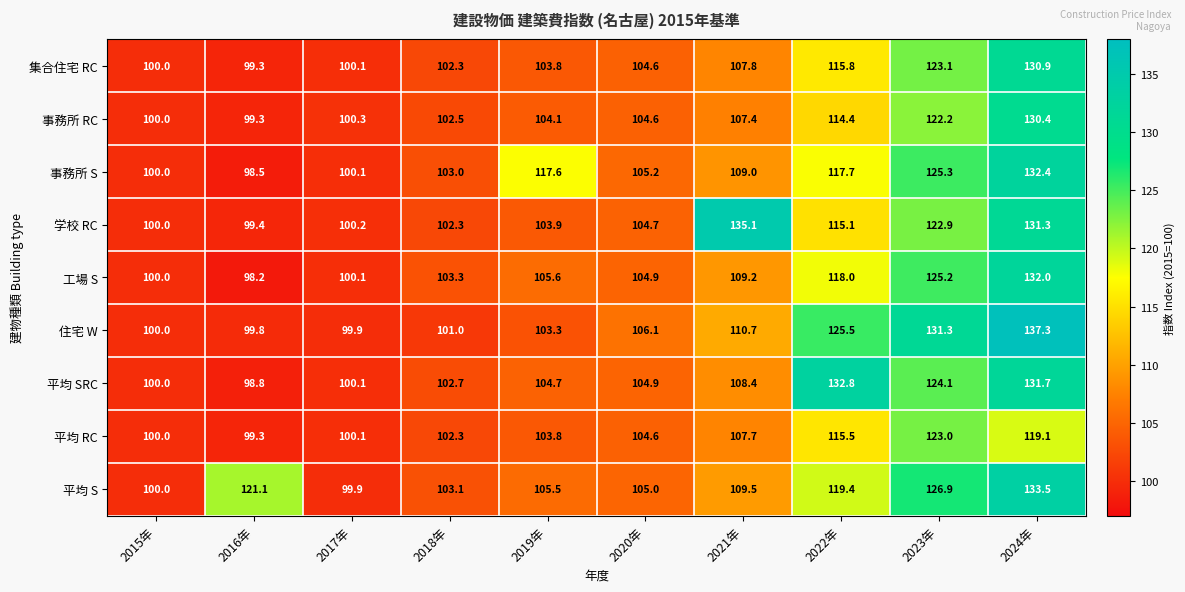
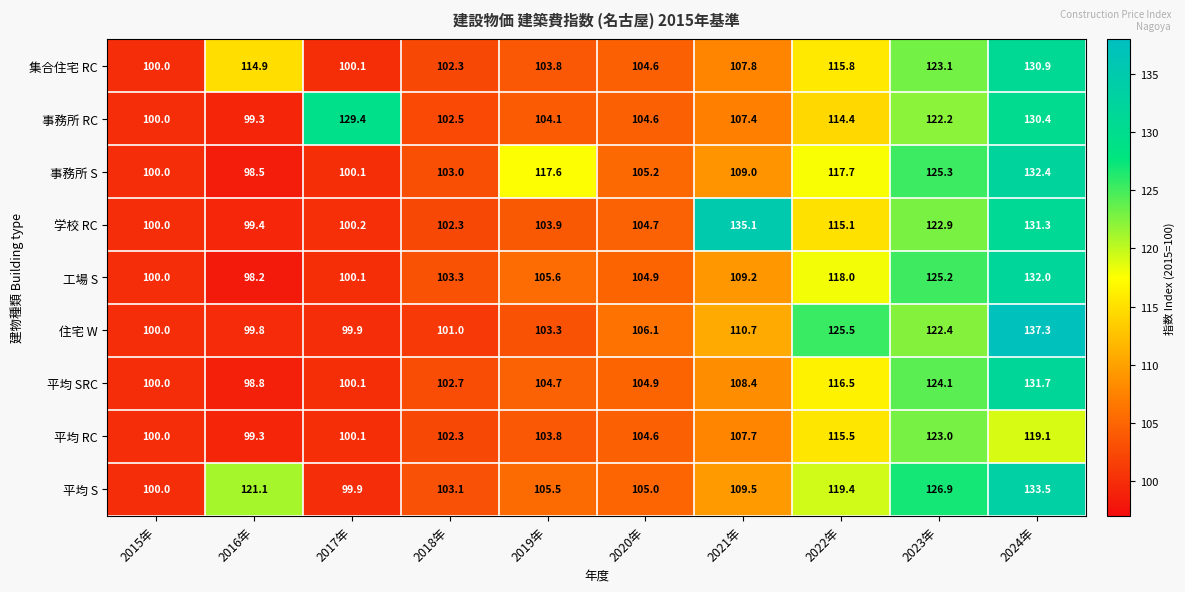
  {
    "集合住宅 RC": {
      "2015年": 100.0,
-     "2016年": 99.3,
+     "2016年": 114.9,
      "2017年": 100.1,
      "2018年": 102.3,
      "2019年": 103.8,
      "2020年": 104.6,
      "2021年": 107.8,
      "2022年": 115.8,
      "2023年": 123.1,
      "2024年": 130.9
    },
    "事務所 RC": {
      "2015年": 100.0,
      "2016年": 99.3,
-     "2017年": 100.3,
+     "2017年": 129.4,
      "2018年": 102.5,
      "2019年": 104.1,
      "2020年": 104.6,
      "2021年": 107.4,
      "2022年": 114.4,
      "2023年": 122.2,
      "2024年": 130.4
    },
    "事務所 S": {
      "2015年": 100.0,
      "2016年": 98.5,
      "2017年": 100.1,
      "2018年": 103.0,
      "2019年": 117.6,
      "2020年": 105.2,
      "2021年": 109.0,
      "2022年": 117.7,
      "2023年": 125.3,
      "2024年": 132.4
    },
    "学校 RC": {
      "2015年": 100.0,
      "2016年": 99.4,
      "2017年": 100.2,
      "2018年": 102.3,
      "2019年": 103.9,
      "2020年": 104.7,
      "2021年": 135.1,
      "2022年": 115.1,
      "2023年": 122.9,
      "2024年": 131.3
    },
    "工場 S": {
      "2015年": 100.0,
      "2016年": 98.2,
      "2017年": 100.1,
      "2018年": 103.3,
      "2019年": 105.6,
      "2020年": 104.9,
      "2021年": 109.2,
      "2022年": 118.0,
      "2023年": 125.2,
      "2024年": 132.0
    },
    "住宅 W": {
      "2015年": 100.0,
      "2016年": 99.8,
      "2017年": 99.9,
      "2018年": 101.0,
      "2019年": 103.3,
      "2020年": 106.1,
      "2021年": 110.7,
      "2022年": 125.5,
-     "2023年": 131.3,
+     "2023年": 122.4,
      "2024年": 137.3
    },
    "平均 SRC": {
      "2015年": 100.0,
      "2016年": 98.8,
      "2017年": 100.1,
      "2018年": 102.7,
      "2019年": 104.7,
      "2020年": 104.9,
      "2021年": 108.4,
-     "2022年": 132.8,
+     "2022年": 116.5,
      "2023年": 124.1,
      "2024年": 131.7
    },
    "平均 RC": {
      "2015年": 100.0,
      "2016年": 99.3,
      "2017年": 100.1,
      "2018年": 102.3,
      "2019年": 103.8,
      "2020年": 104.6,
      "2021年": 107.7,
      "2022年": 115.5,
      "2023年": 123.0,
      "2024年": 119.1
    },
    "平均 S": {
      "2015年": 100.0,
      "2016年": 121.1,
      "2017年": 99.9,
      "2018年": 103.1,
      "2019年": 105.5,
      "2020年": 105.0,
      "2021年": 109.5,
      "2022年": 119.4,
      "2023年": 126.9,
      "2024年": 133.5
    }
  }
